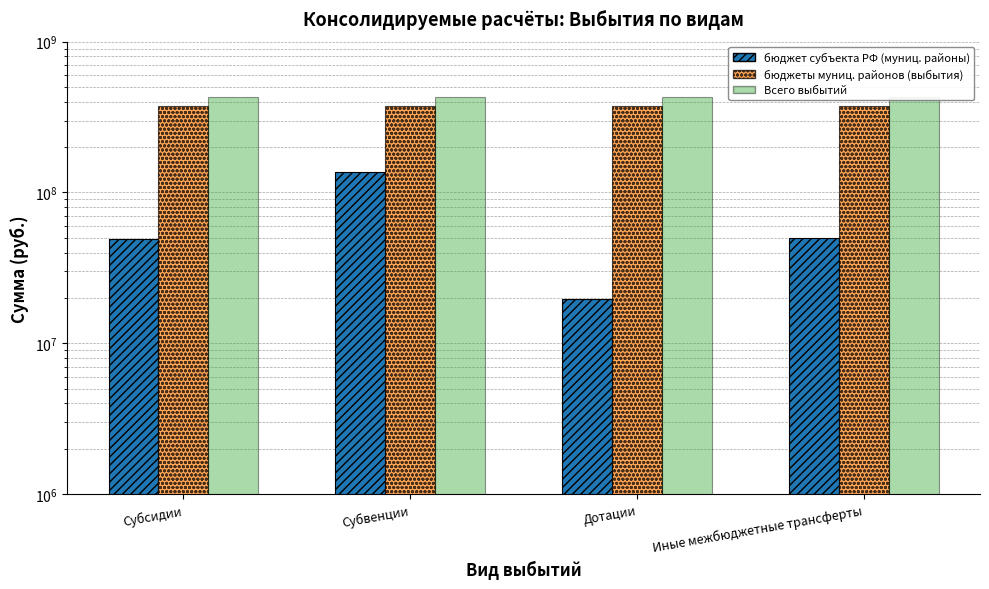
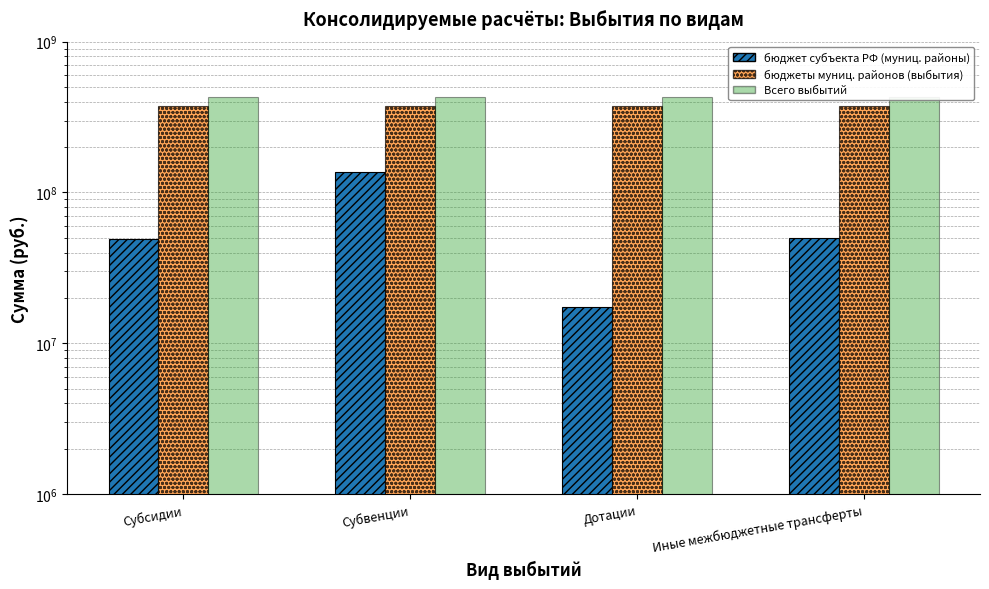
  {
    "бюджет субъекта РФ (муниц. районы)": {
      "Субсидии": 49000000,
      "Субвенции": 140000000,
-     "Дотации": 20000000,
+     "Дотации": 17000000,
      "Иные межбюджетные трансферты": 50000000
    },
    "бюджеты муниц. районов (выбытия)": {
      "Субсидии": 370000000,
      "Субвенции": 370000000,
      "Дотации": 370000000,
      "Иные межбюджетные трансферты": 370000000
    },
    "Всего выбытий": {
      "Субсидии": 430000000,
      "Субвенции": 430000000,
      "Дотации": 430000000
    }
  }
